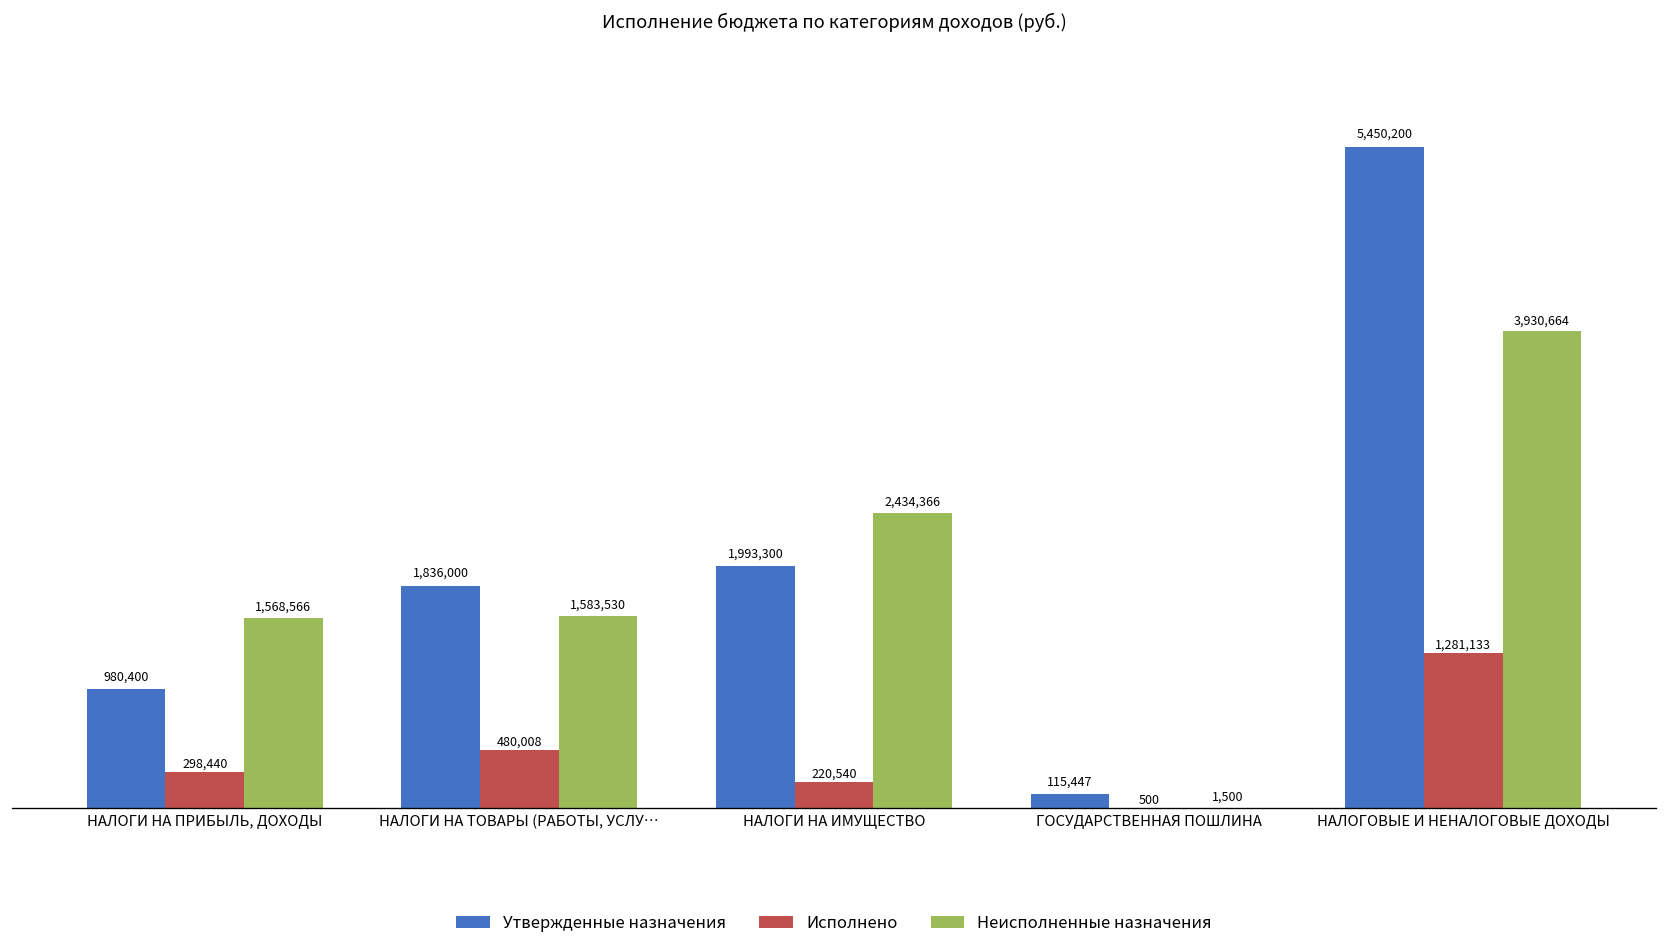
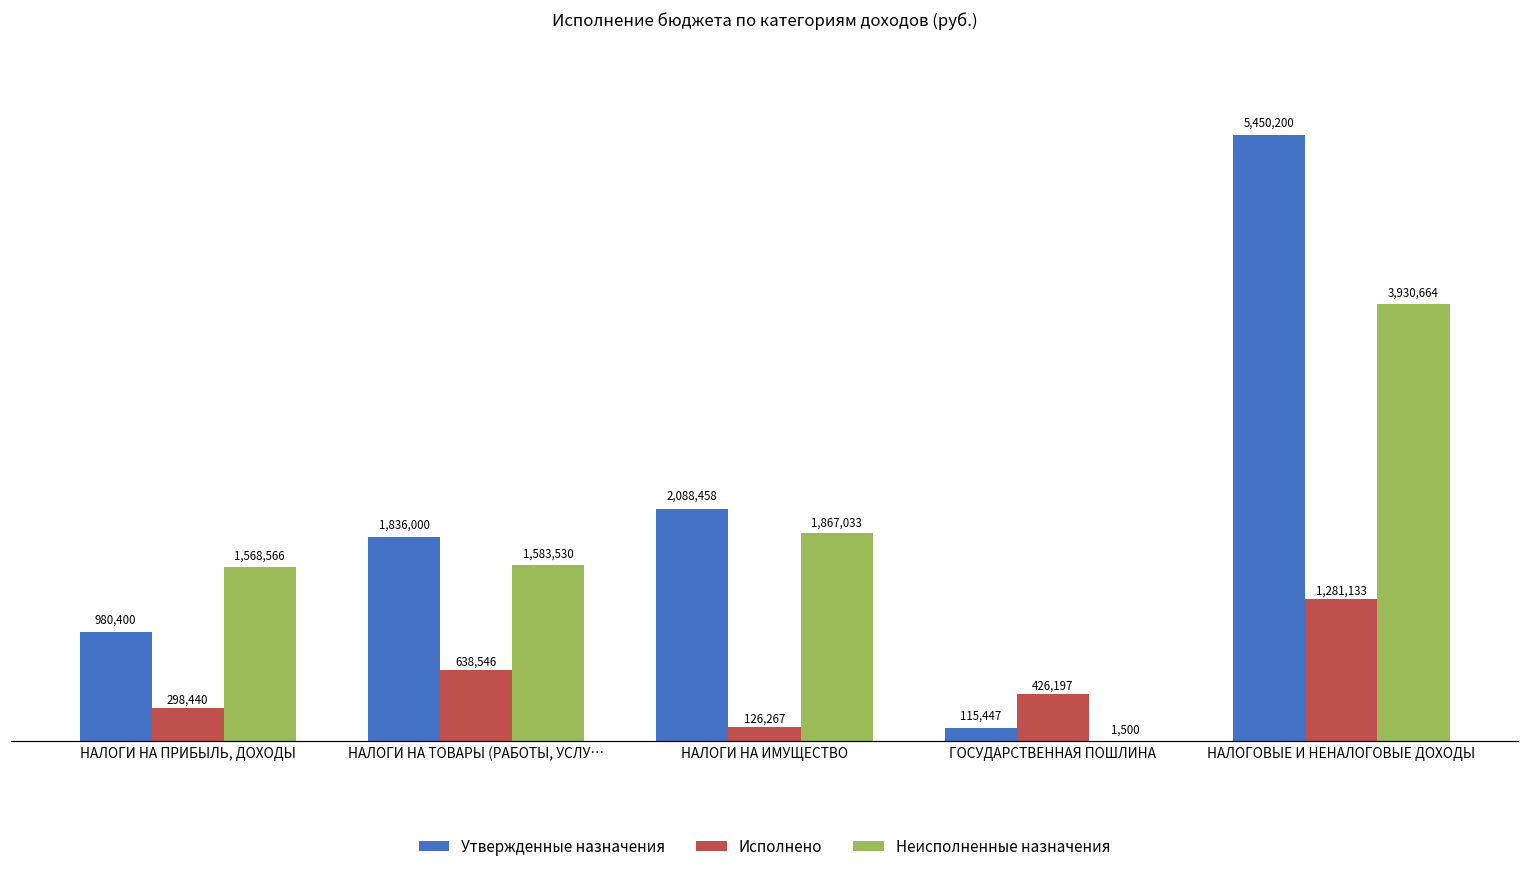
  {
    "Утвержденные назначения": {
      "НАЛОГИ НА ПРИБЫЛЬ, ДОХОДЫ": "980,400",
      "НАЛОГИ НА ТОВАРЫ (РАБОТЫ, УСЛУ…": "1,836,000",
-     "НАЛОГИ НА ИМУЩЕСТВО": "1,993,300",
+     "НАЛОГИ НА ИМУЩЕСТВО": "2,088,458",
      "ГОСУДАРСТВЕННАЯ ПОШЛИНА": "115,447",
      "НАЛОГОВЫЕ И НЕНАЛОГОВЫЕ ДОХОДЫ": "5,450,200"
    },
    "Исполнено": {
      "НАЛОГИ НА ПРИБЫЛЬ, ДОХОДЫ": "298,440",
-     "НАЛОГИ НА ТОВАРЫ (РАБОТЫ, УСЛУ…": "480,008",
-     "НАЛОГИ НА ИМУЩЕСТВО": "220,540",
-     "ГОСУДАРСТВЕННАЯ ПОШЛИНА": "500",
+     "НАЛОГИ НА ТОВАРЫ (РАБОТЫ, УСЛУ…": "638,546",
+     "НАЛОГИ НА ИМУЩЕСТВО": "126,267",
+     "ГОСУДАРСТВЕННАЯ ПОШЛИНА": "426,197",
      "НАЛОГОВЫЕ И НЕНАЛОГОВЫЕ ДОХОДЫ": "1,281,133"
    },
    "Неисполненные назначения": {
      "НАЛОГИ НА ПРИБЫЛЬ, ДОХОДЫ": "1,568,566",
      "НАЛОГИ НА ТОВАРЫ (РАБОТЫ, УСЛУ…": "1,583,530",
-     "НАЛОГИ НА ИМУЩЕСТВО": "2,434,366",
+     "НАЛОГИ НА ИМУЩЕСТВО": "1,867,033",
      "ГОСУДАРСТВЕННАЯ ПОШЛИНА": "1,500",
      "НАЛОГОВЫЕ И НЕНАЛОГОВЫЕ ДОХОДЫ": "3,930,664"
    }
  }
